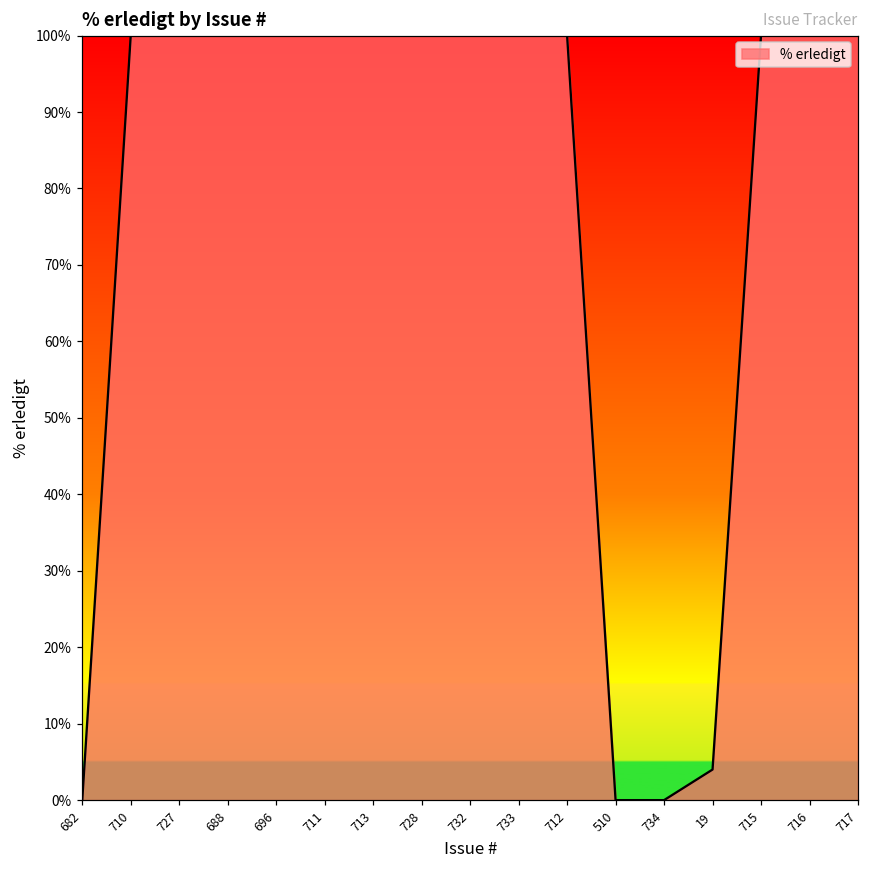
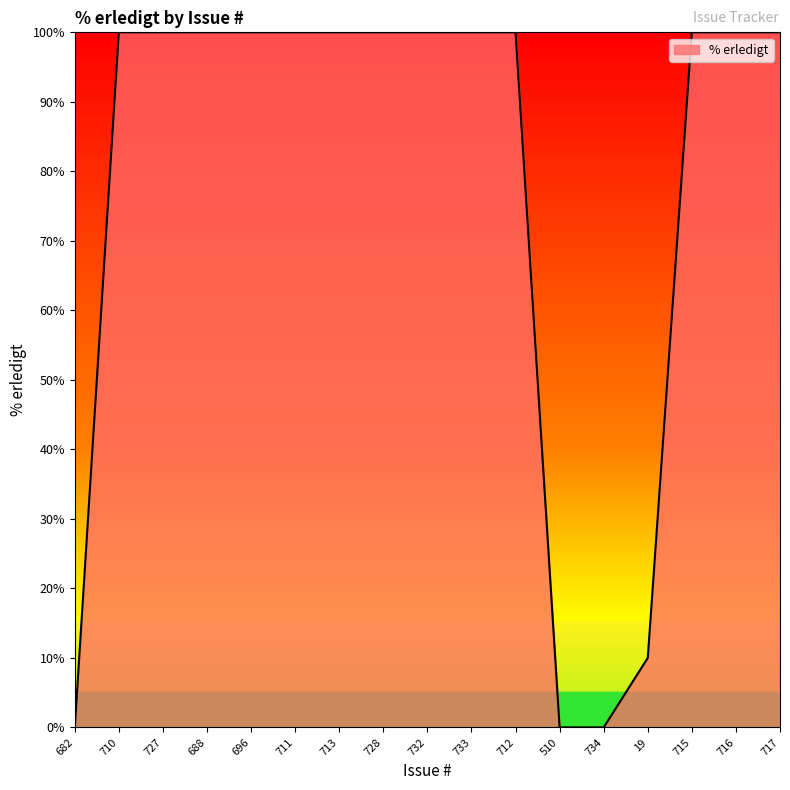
  {
    "682": "0%",
    "710": "100%",
    "727": "100%",
    "688": "100%",
    "696": "100%",
    "711": "100%",
    "713": "100%",
    "728": "100%",
    "732": "100%",
    "733": "100%",
    "712": "100%",
    "510": "0%",
    "734": "0%",
-   "19": "4%",
+   "19": "10%",
    "715": "100%",
    "716": "100%",
    "717": "100%"
  }
